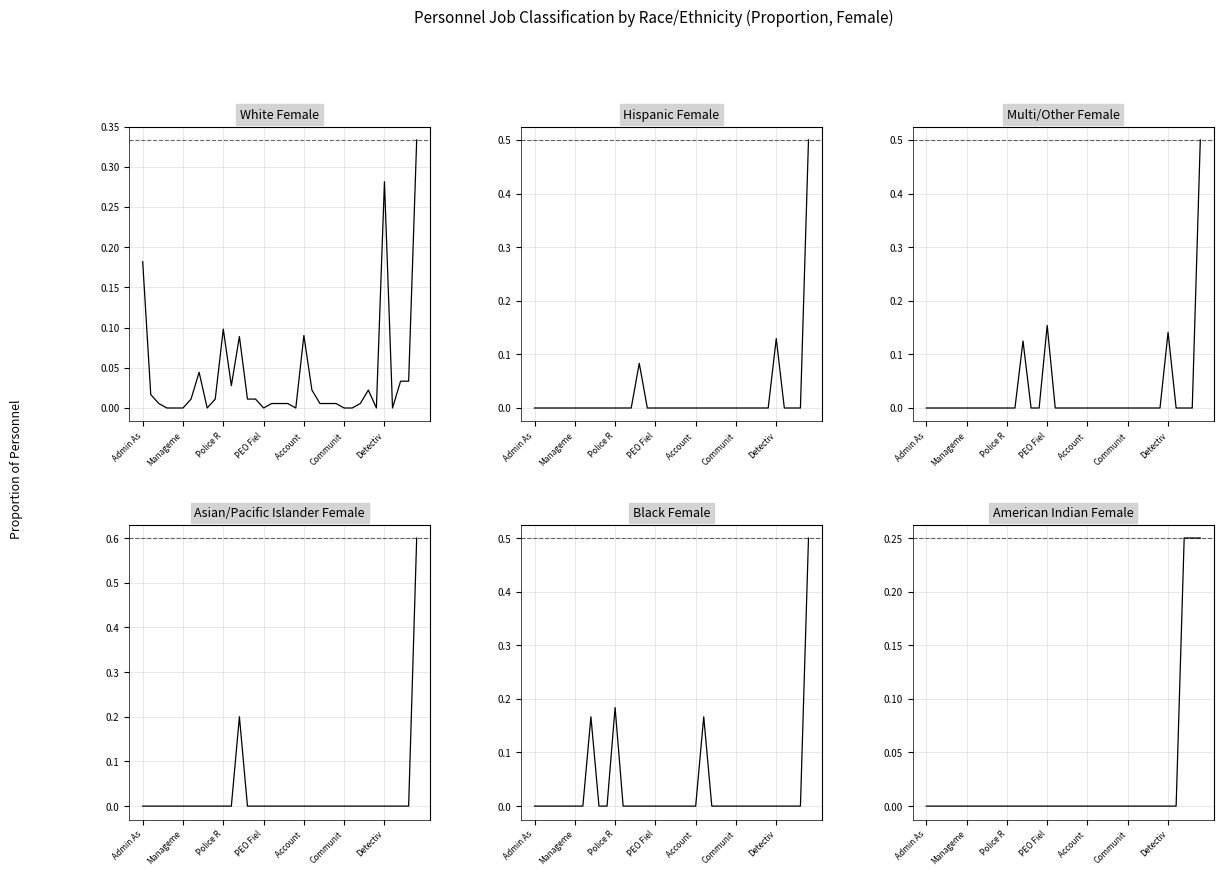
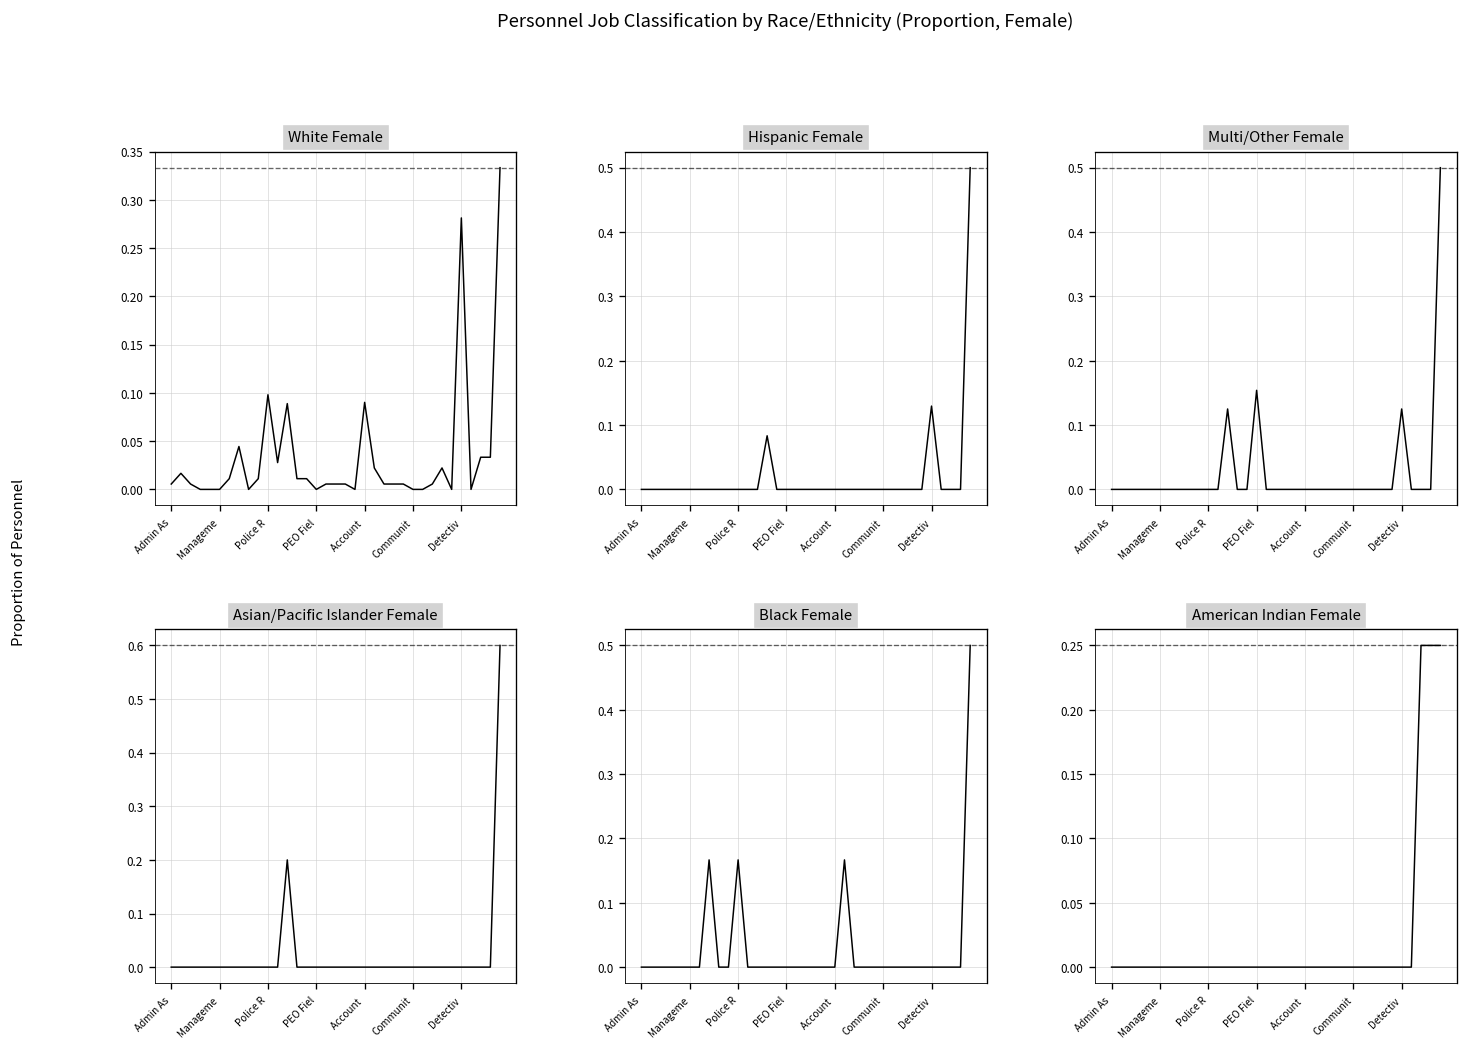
  {
    "White Female": {
-     "Admin As": 0.18,
+     "Admin As": 0.01,
      "Manageme": 0.00,
      "Police R": 0.10,
      "PEO Fiel": 0.00,
      "Account": 0.09,
      "Communit": 0.00,
      "Detectiv": 0.28
    },
    "Hispanic Female": {
      "Admin As": 0.00,
      "Manageme": 0.00,
      "Police R": 0.00,
      "PEO Fiel": 0.00,
      "Account": 0.00,
      "Communit": 0.00,
      "Detectiv": 0.13
    },
    "Multi/Other Female": {
      "Admin As": 0.00,
      "Manageme": 0.00,
      "Police R": 0.00,
      "PEO Fiel": 0.15,
      "Account": 0.00,
      "Communit": 0.00,
-     "Detectiv": 0.14
+     "Detectiv": 0.13
    },
    "Asian/Pacific Islander Female": {
      "Admin As": 0.00,
      "Manageme": 0.00,
      "Police R": 0.00,
      "PEO Fiel": 0.00,
      "Account": 0.00,
      "Communit": 0.00,
      "Detectiv": 0.00
    },
    "Black Female": {
      "Admin As": 0.00,
      "Manageme": 0.00,
-     "Police R": 0.18,
+     "Police R": 0.17,
      "PEO Fiel": 0.00,
      "Account": 0.00,
      "Communit": 0.00,
      "Detectiv": 0.00
    },
    "American Indian Female": {
      "Admin As": 0.000,
      "Manageme": 0.000,
      "Police R": 0.000,
      "PEO Fiel": 0.000,
      "Account": 0.000,
      "Communit": 0.000,
      "Detectiv": 0.000
    }
  }
